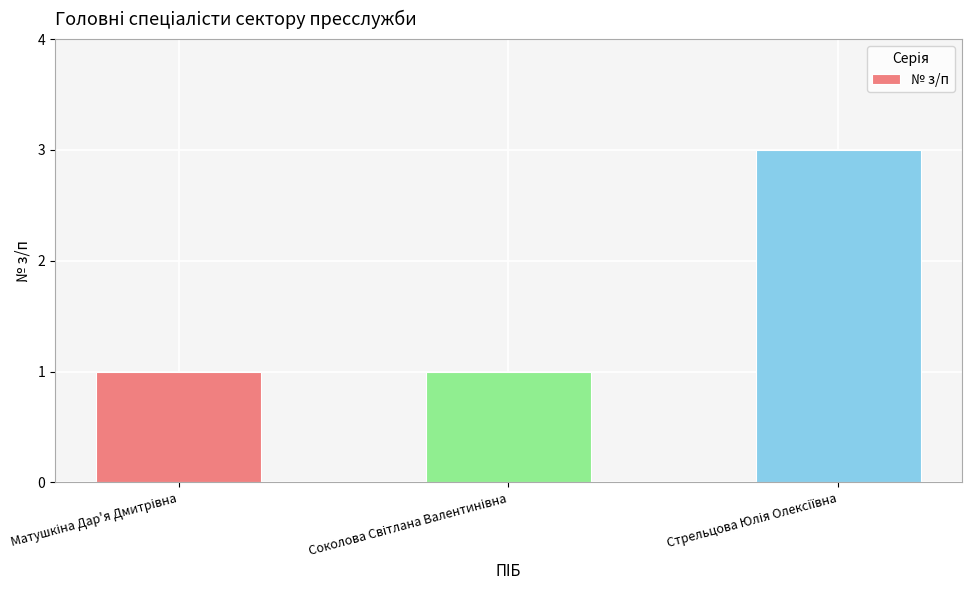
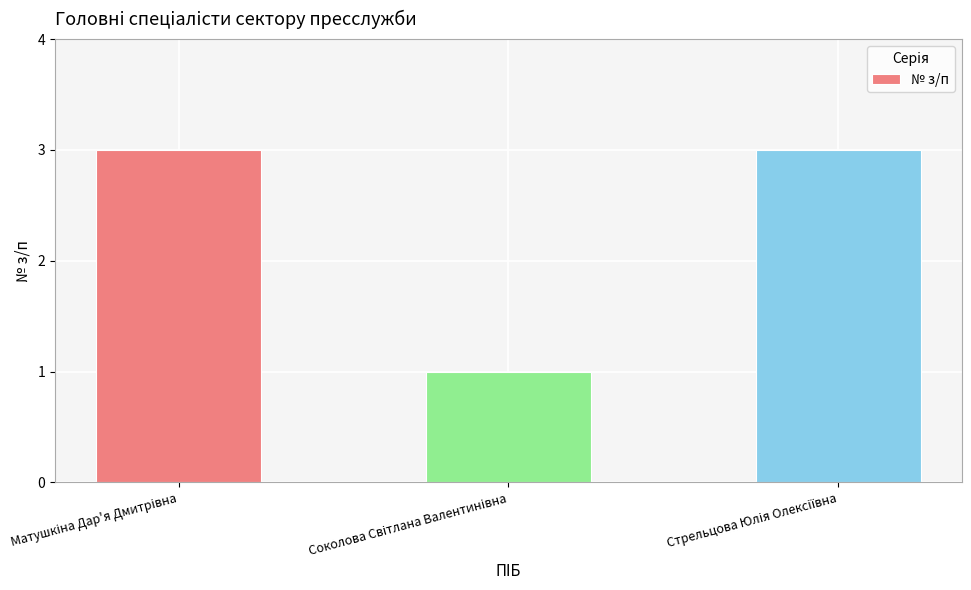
  {
-   "Матушкіна Дар'я Дмитрівна": 1,
+   "Матушкіна Дар'я Дмитрівна": 3,
    "Соколова Світлана Валентинівна": 1,
    "Стрельцова Юлія Олексіївна": 3
  }
